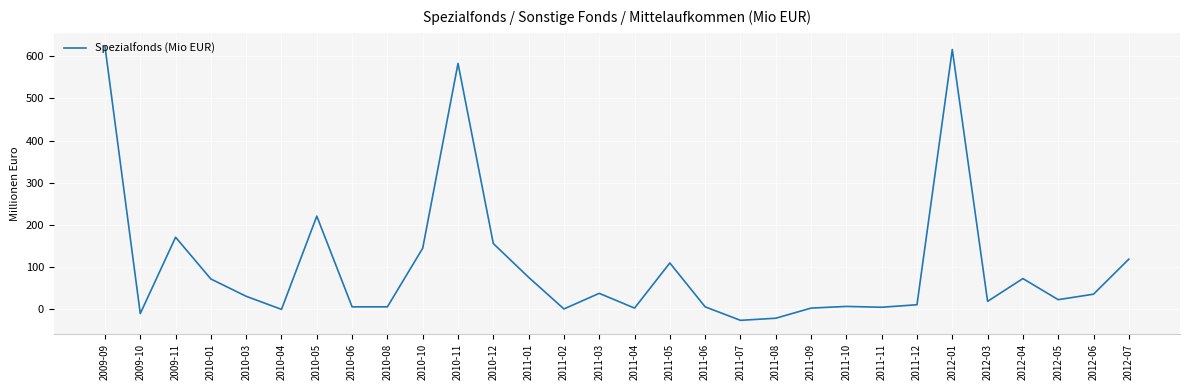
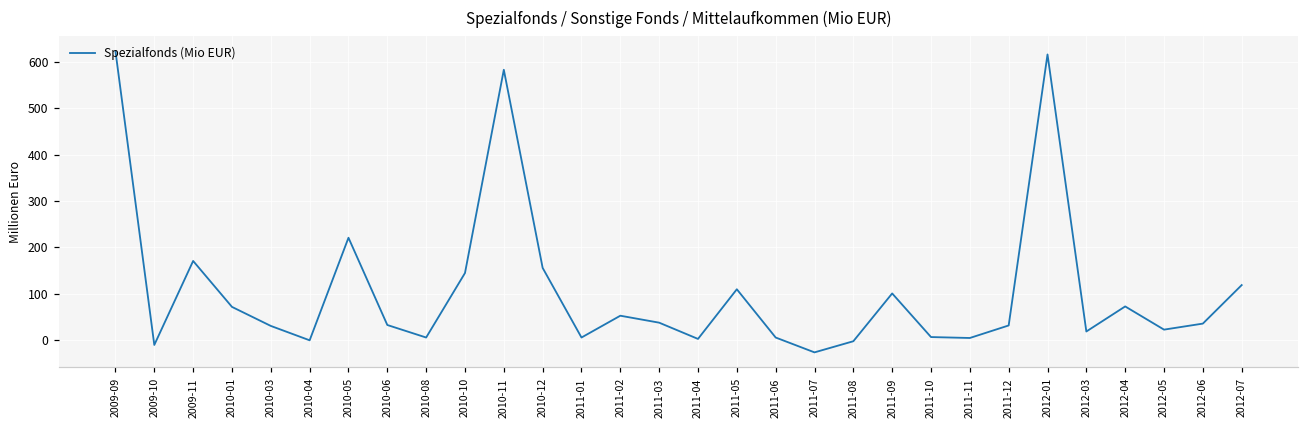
  {
    "2009-09": 620,
    "2009-10": -10,
    "2009-11": 170,
    "2010-01": 70,
    "2010-03": 30,
    "2010-04": 0,
    "2010-05": 220,
-   "2010-06": 10,
+   "2010-06": 30,
    "2010-08": 10,
    "2010-10": 150,
    "2010-11": 580,
    "2010-12": 160,
-   "2011-01": 80,
-   "2011-02": 0,
+   "2011-01": 10,
+   "2011-02": 50,
    "2011-03": 40,
    "2011-04": 0,
    "2011-05": 110,
    "2011-06": 10,
    "2011-07": -30,
-   "2011-08": -20,
-   "2011-09": 0,
+   "2011-08": 0,
+   "2011-09": 100,
    "2011-10": 10,
    "2011-11": 10,
-   "2011-12": 10,
+   "2011-12": 30,
    "2012-01": 620,
    "2012-03": 20,
    "2012-04": 70,
    "2012-05": 20,
    "2012-06": 40,
    "2012-07": 120
  }
